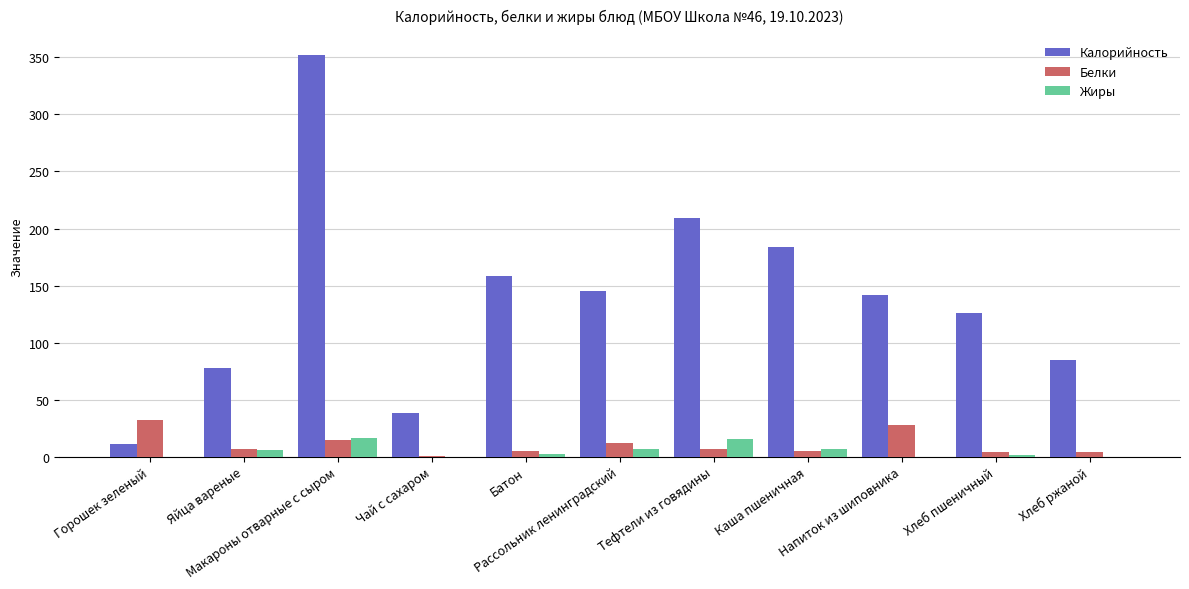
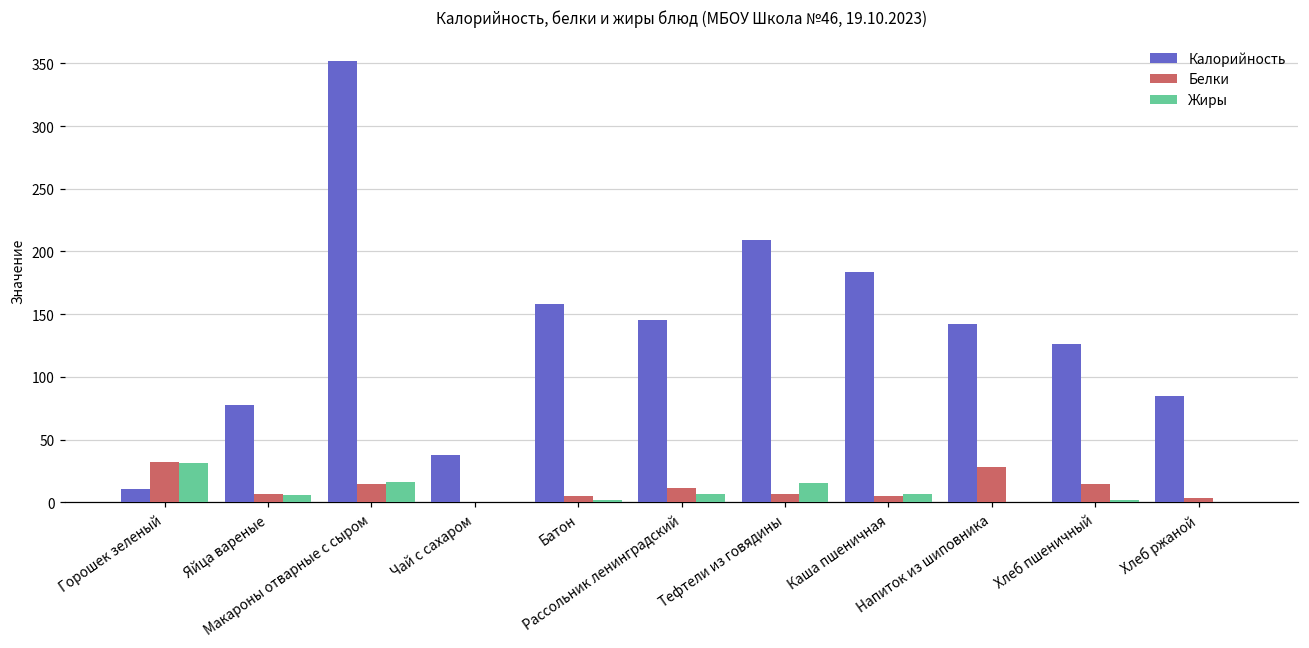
  {
    "Калорийность": {
      "Горошек зеленый": 11,
      "Яйца вареные": 78,
      "Макароны отварные с сыром": 352,
      "Чай с сахаром": 38,
      "Батон": 158,
      "Рассольник ленинградский": 145,
      "Тефтели из говядины": 209,
      "Каша пшеничная": 184,
      "Напиток из шиповника": 142,
      "Хлеб пшеничный": 126,
      "Хлеб ржаной": 85
    },
    "Белки": {
      "Горошек зеленый": 32,
      "Яйца вареные": 7,
      "Макароны отварные с сыром": 15,
      "Батон": 5,
      "Рассольник ленинградский": 12,
      "Тефтели из говядины": 7,
      "Каша пшеничная": 5,
      "Напиток из шиповника": 28,
-     "Хлеб пшеничный": 4,
+     "Хлеб пшеничный": 15,
      "Хлеб ржаной": 4
    },
    "Жиры": {
-     "Горошек зеленый": 0,
+     "Горошек зеленый": 31,
      "Яйца вареные": 6,
      "Макароны отварные с сыром": 16,
      "Рассольник ленинградский": 7,
      "Тефтели из говядины": 15,
      "Каша пшеничная": 7,
      "Напиток из шиповника": 0,
      "Хлеб ржаной": 0
    }
  }
